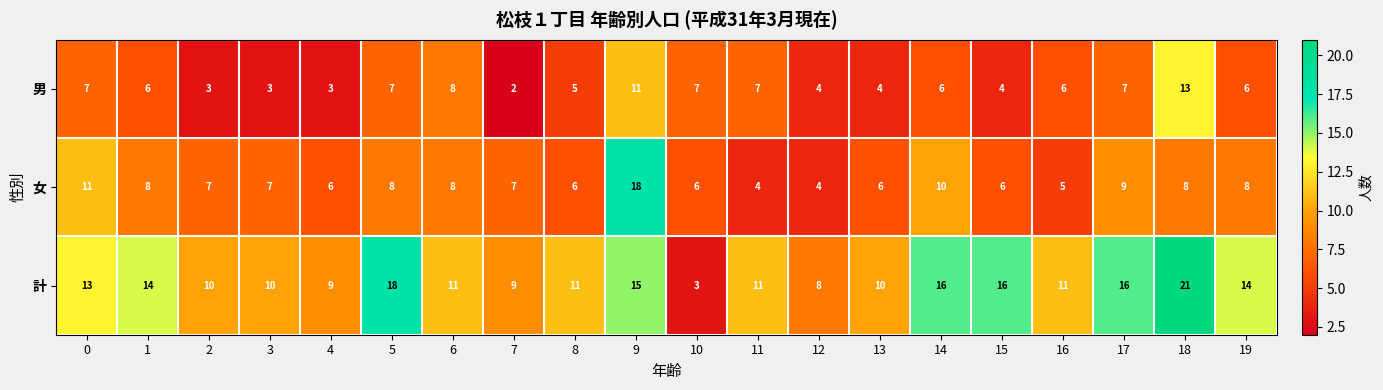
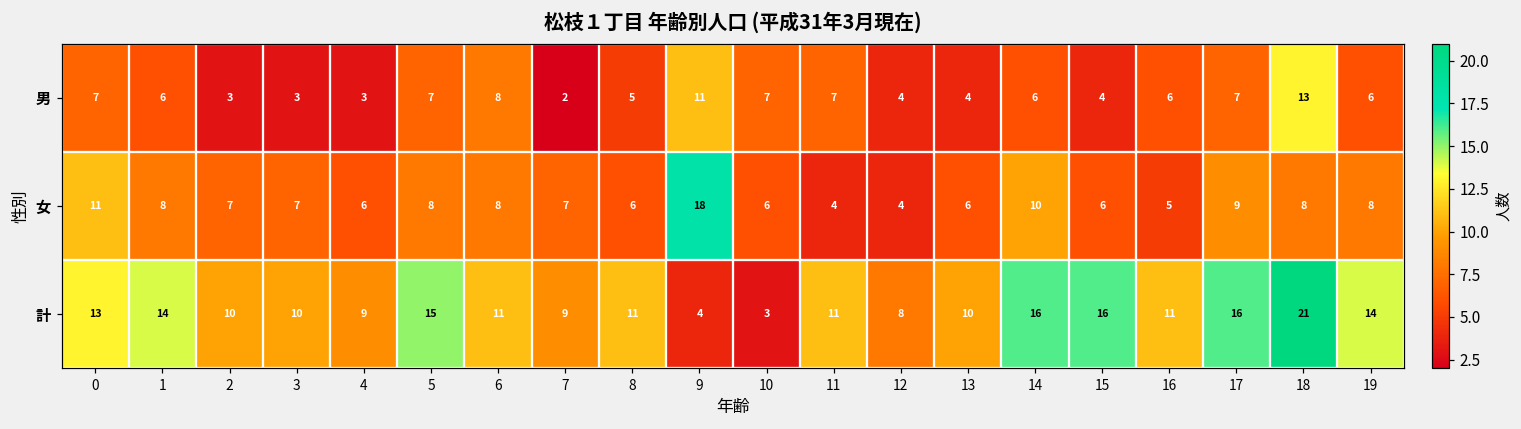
  {
    "男": {
      "0": 7,
      "1": 6,
      "2": 3,
      "3": 3,
      "4": 3,
      "5": 7,
      "6": 8,
      "7": 2,
      "8": 5,
      "9": 11,
      "10": 7,
      "11": 7,
      "12": 4,
      "13": 4,
      "14": 6,
      "15": 4,
      "16": 6,
      "17": 7,
      "18": 13,
      "19": 6
    },
    "女": {
      "0": 11,
      "1": 8,
      "2": 7,
      "3": 7,
      "4": 6,
      "5": 8,
      "6": 8,
      "7": 7,
      "8": 6,
      "9": 18,
      "10": 6,
      "11": 4,
      "12": 4,
      "13": 6,
      "14": 10,
      "15": 6,
      "16": 5,
      "17": 9,
      "18": 8,
      "19": 8
    },
    "計": {
      "0": 13,
      "1": 14,
      "2": 10,
      "3": 10,
      "4": 9,
-     "5": 18,
+     "5": 15,
      "6": 11,
      "7": 9,
      "8": 11,
-     "9": 15,
+     "9": 4,
      "10": 3,
      "11": 11,
      "12": 8,
      "13": 10,
      "14": 16,
      "15": 16,
      "16": 11,
      "17": 16,
      "18": 21,
      "19": 14
    }
  }
